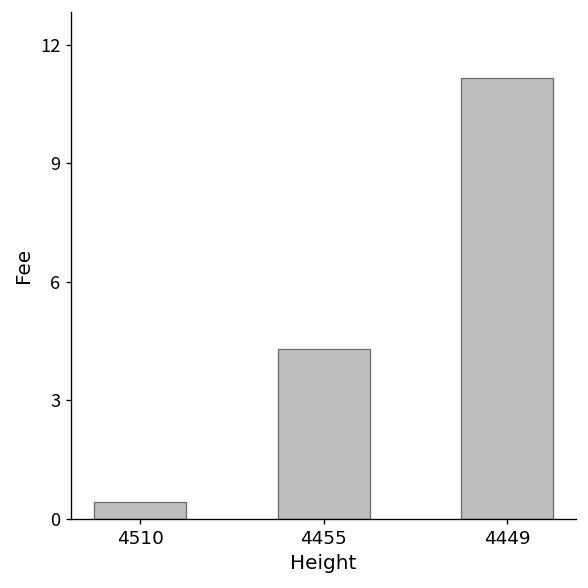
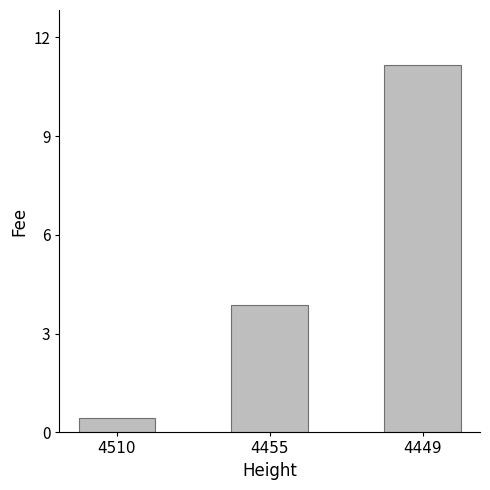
  {
    "4510": 0.4,
-   "4455": 4.3,
+   "4455": 3.9,
    "4449": 11.2
  }
